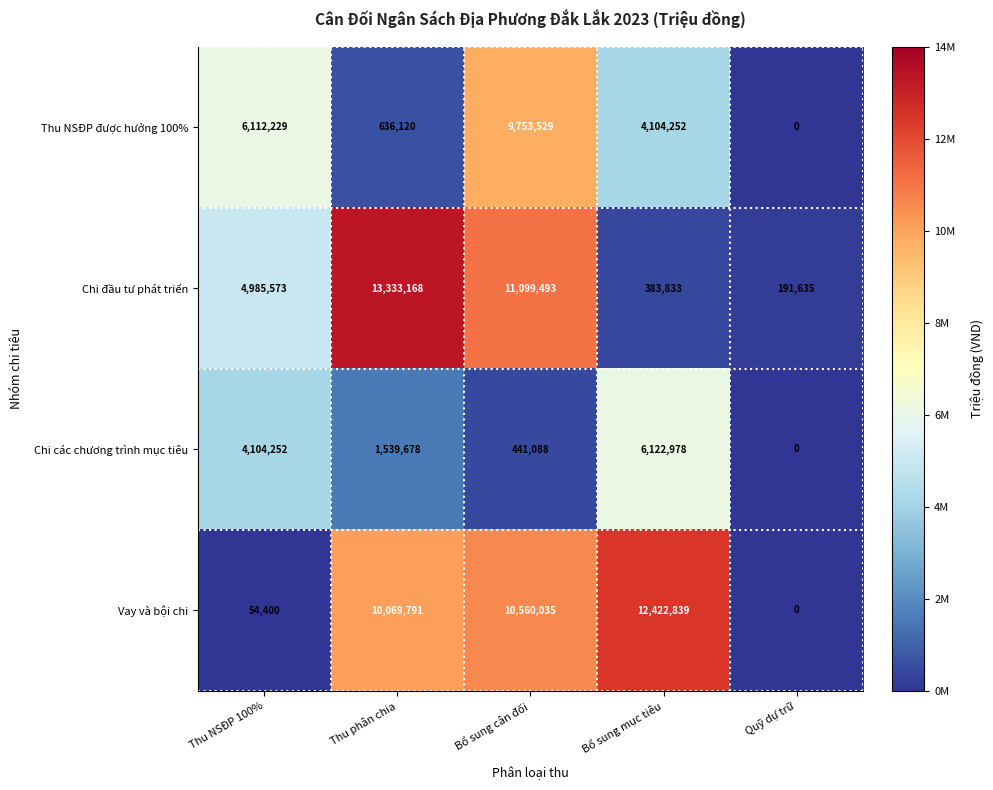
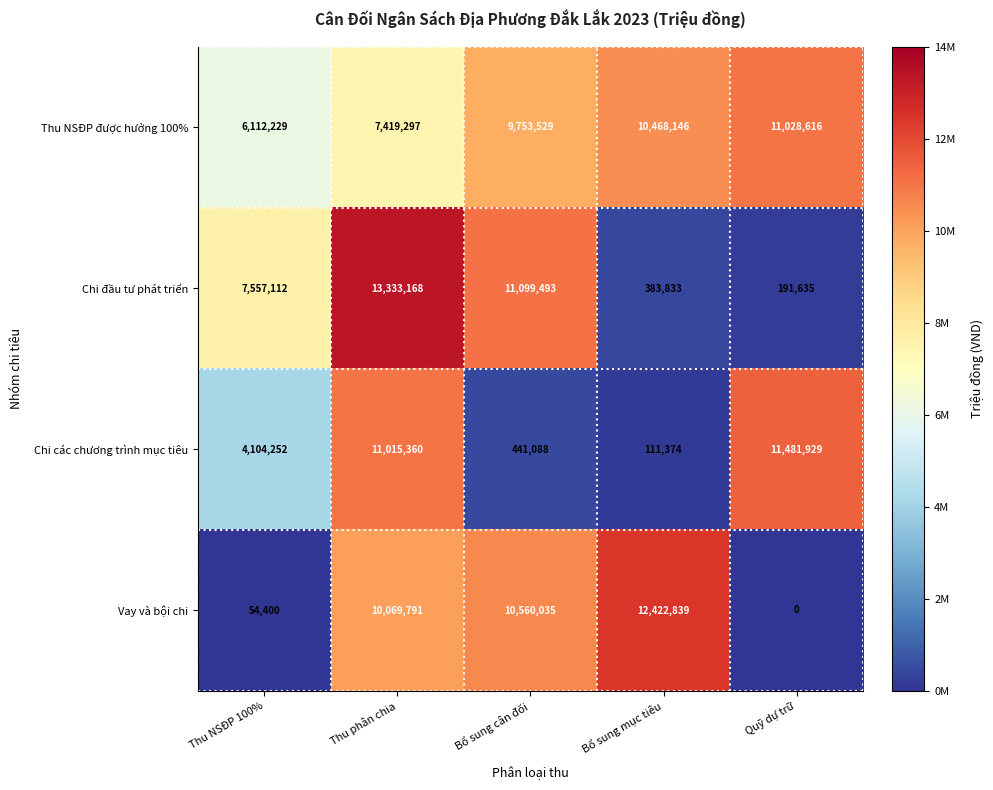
  {
    "Thu NSĐP được hưởng 100%": {
      "Thu NSĐP 100%": "6,112,229",
-     "Thu phân chia": "636,120",
+     "Thu phân chia": "7,419,297",
      "Bổ sung cân đối": "9,753,529",
-     "Bổ sung mục tiêu": "4,104,252",
-     "Quỹ dự trữ": "0"
+     "Bổ sung mục tiêu": "10,468,146",
+     "Quỹ dự trữ": "11,028,616"
    },
    "Chi đầu tư phát triển": {
-     "Thu NSĐP 100%": "4,985,573",
+     "Thu NSĐP 100%": "7,557,112",
      "Thu phân chia": "13,333,168",
      "Bổ sung cân đối": "11,099,493",
      "Bổ sung mục tiêu": "383,833",
      "Quỹ dự trữ": "191,635"
    },
    "Chi các chương trình mục tiêu": {
      "Thu NSĐP 100%": "4,104,252",
-     "Thu phân chia": "1,539,678",
+     "Thu phân chia": "11,015,360",
      "Bổ sung cân đối": "441,088",
-     "Bổ sung mục tiêu": "6,122,978",
-     "Quỹ dự trữ": "0"
+     "Bổ sung mục tiêu": "111,374",
+     "Quỹ dự trữ": "11,481,929"
    },
    "Vay và bội chi": {
      "Thu NSĐP 100%": "54,400",
      "Thu phân chia": "10,069,791",
      "Bổ sung cân đối": "10,560,035",
      "Bổ sung mục tiêu": "12,422,839",
      "Quỹ dự trữ": "0"
    }
  }
